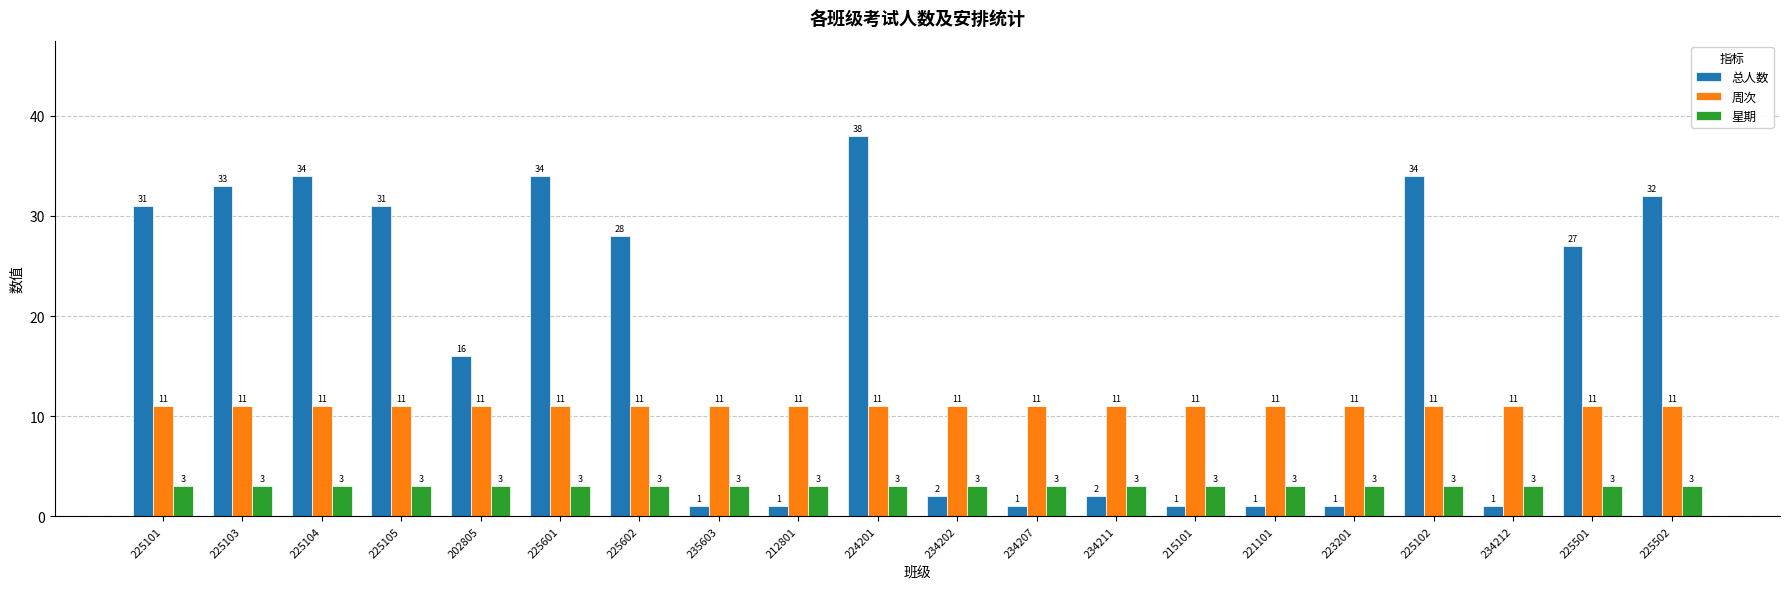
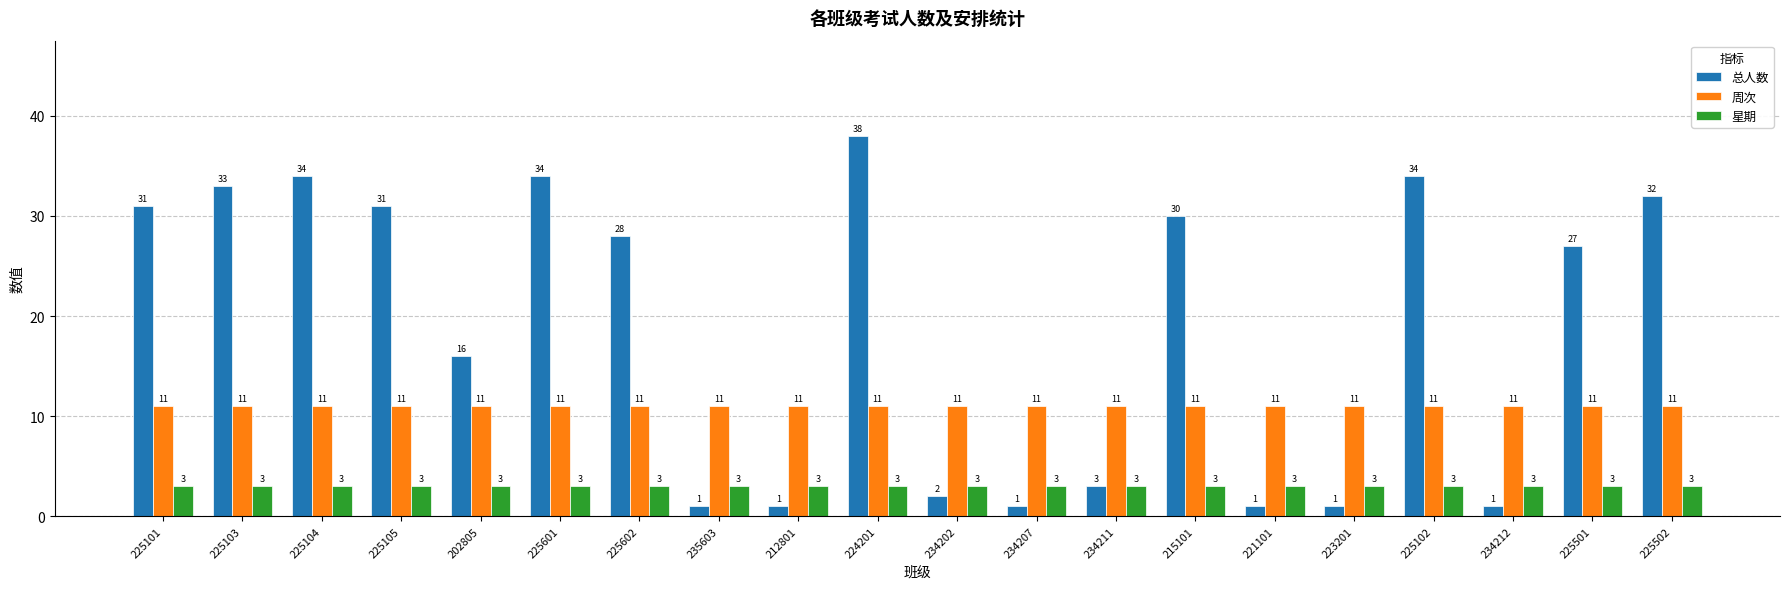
  {
    "总人数": {
      "225101": 31,
      "225103": 33,
      "225104": 34,
      "225105": 31,
      "202805": 16,
      "225601": 34,
      "225602": 28,
      "235603": 1,
      "212801": 1,
      "224201": 38,
      "234202": 2,
      "234207": 1,
-     "234211": 2,
-     "215101": 1,
+     "234211": 3,
+     "215101": 30,
      "221101": 1,
      "223201": 1,
      "225102": 34,
      "234212": 1,
      "225501": 27,
      "225502": 32
    },
    "周次": {
      "225101": 11,
      "225103": 11,
      "225104": 11,
      "225105": 11,
      "202805": 11,
      "225601": 11,
      "225602": 11,
      "235603": 11,
      "212801": 11,
      "224201": 11,
      "234202": 11,
      "234207": 11,
      "234211": 11,
      "215101": 11,
      "221101": 11,
      "223201": 11,
      "225102": 11,
      "234212": 11,
      "225501": 11,
      "225502": 11
    },
    "星期": {
      "225101": 3,
      "225103": 3,
      "225104": 3,
      "225105": 3,
      "202805": 3,
      "225601": 3,
      "225602": 3,
      "235603": 3,
      "212801": 3,
      "224201": 3,
      "234202": 3,
      "234207": 3,
      "234211": 3,
      "215101": 3,
      "221101": 3,
      "223201": 3,
      "225102": 3,
      "234212": 3,
      "225501": 3,
      "225502": 3
    }
  }
